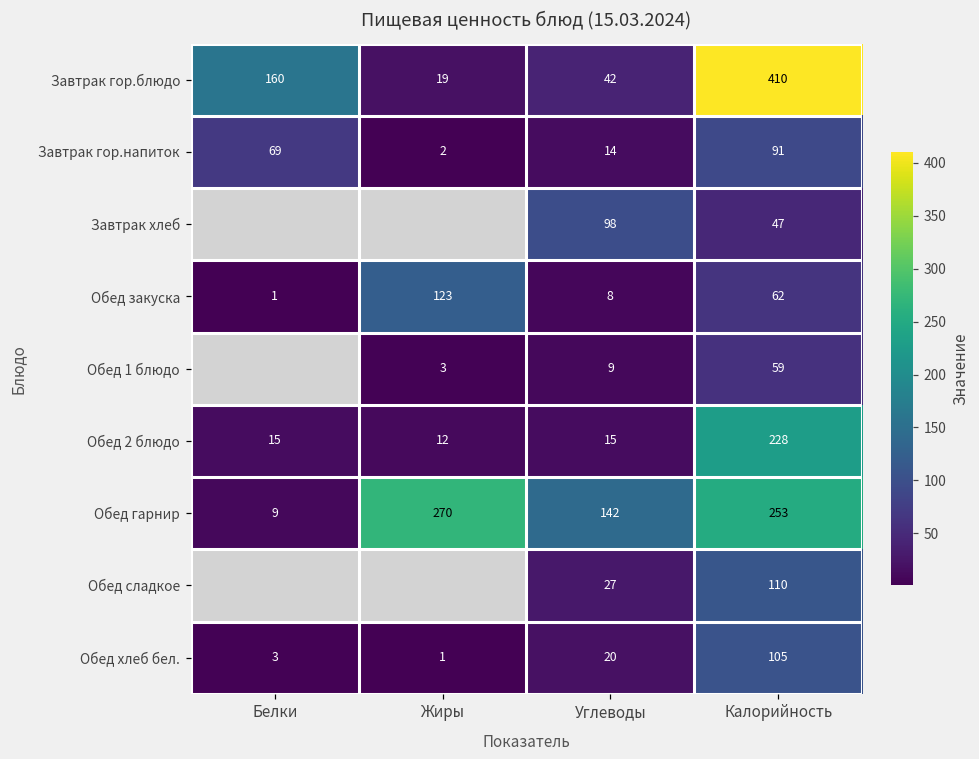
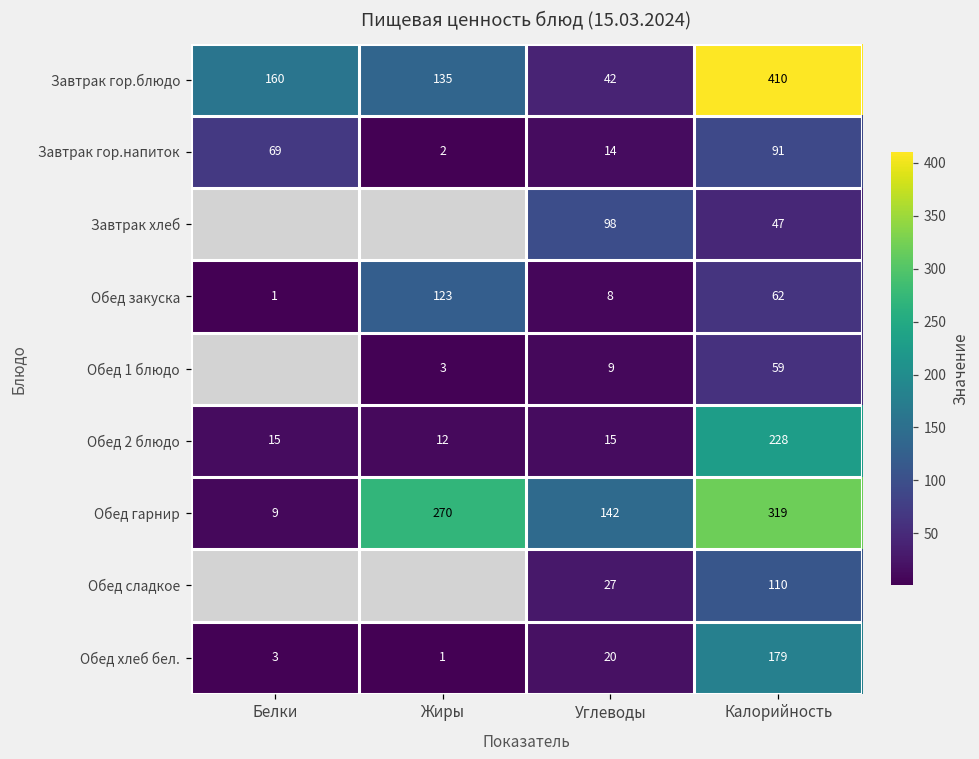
  {
    "Завтрак гор.блюдо": {
      "Белки": 160,
-     "Жиры": 19,
+     "Жиры": 135,
      "Углеводы": 42,
      "Калорийность": 410
    },
    "Завтрак гор.напиток": {
      "Белки": 69,
      "Жиры": 2,
      "Углеводы": 14,
      "Калорийность": 91
    },
    "Завтрак хлеб": {
      "Углеводы": 98,
      "Калорийность": 47
    },
    "Обед закуска": {
      "Белки": 1,
      "Жиры": 123,
      "Углеводы": 8,
      "Калорийность": 62
    },
    "Обед 1 блюдо": {
      "Жиры": 3,
      "Углеводы": 9,
      "Калорийность": 59
    },
    "Обед 2 блюдо": {
      "Белки": 15,
      "Жиры": 12,
      "Углеводы": 15,
      "Калорийность": 228
    },
    "Обед гарнир": {
      "Белки": 9,
      "Жиры": 270,
      "Углеводы": 142,
-     "Калорийность": 253
+     "Калорийность": 319
    },
    "Обед сладкое": {
      "Углеводы": 27,
      "Калорийность": 110
    },
    "Обед хлеб бел.": {
      "Белки": 3,
      "Жиры": 1,
      "Углеводы": 20,
-     "Калорийность": 105
+     "Калорийность": 179
    }
  }
